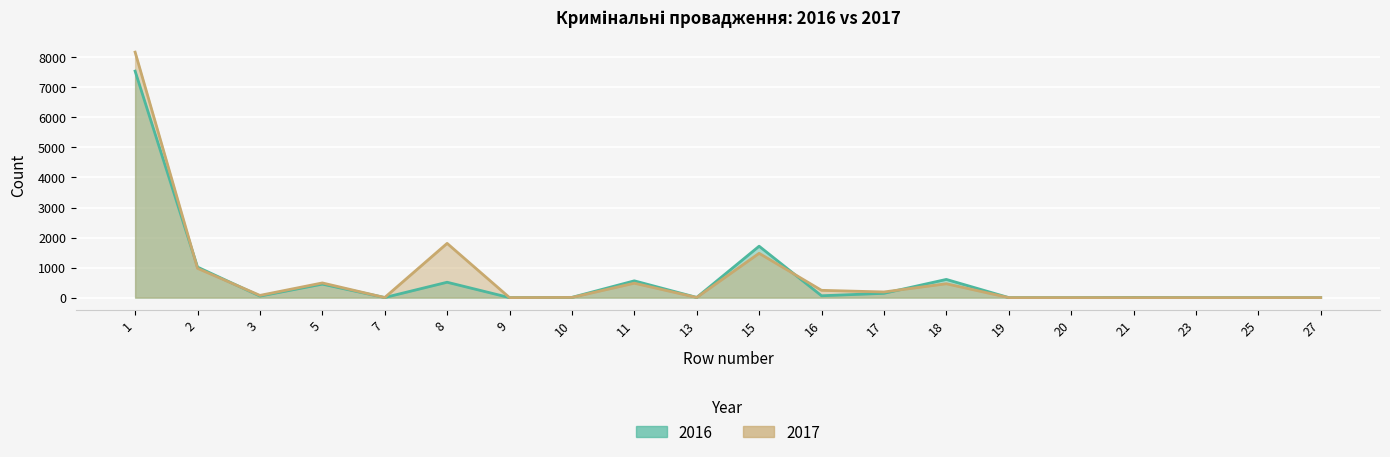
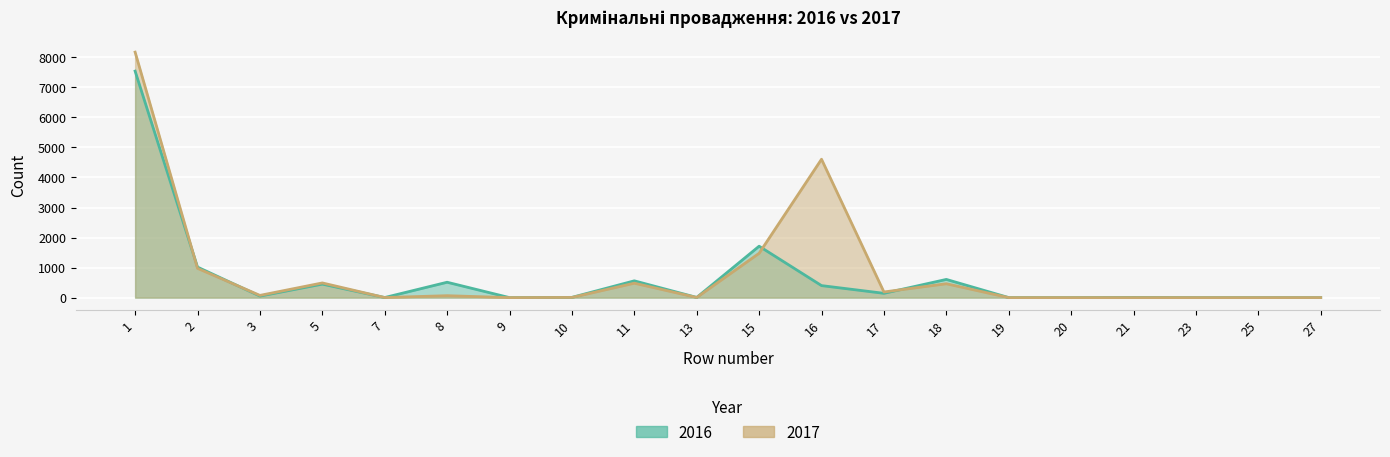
  {
    "2016": {
      "1": 7500,
      "8": 500,
      "15": 1700,
-     "16": 100,
+     "16": 400,
      "18": 600
    },
    "2017": {
      "1": 8200,
-     "8": 1800,
+     "8": 100,
      "15": 1500,
-     "16": 200,
+     "16": 4600,
      "18": 500
    }
  }
